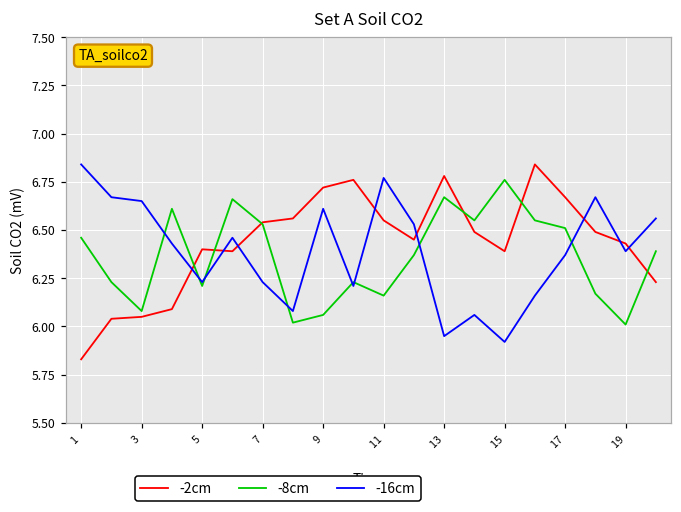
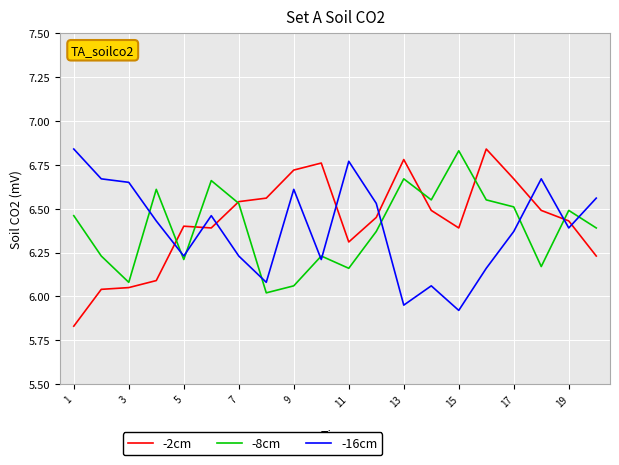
  {
    "-2cm": {
      "1": 5.83,
      "3": 6.05,
      "5": 6.40,
      "9": 6.72,
-     "11": 6.55,
+     "11": 6.31,
      "13": 6.78,
      "15": 6.39,
      "17": 6.67,
      "19": 6.43
    },
    "-8cm": {
      "1": 6.46,
      "3": 6.08,
      "5": 6.21,
      "9": 6.06,
      "11": 6.16,
      "13": 6.67,
-     "15": 6.76,
+     "15": 6.83,
      "17": 6.51,
-     "19": 6.01
+     "19": 6.49
    },
    "-16cm": {
      "1": 6.84,
      "3": 6.65,
      "5": 6.23,
      "7": 6.23,
      "9": 6.61,
      "11": 6.77,
      "13": 5.95,
      "15": 5.92,
      "17": 6.37,
      "19": 6.39
    }
  }
